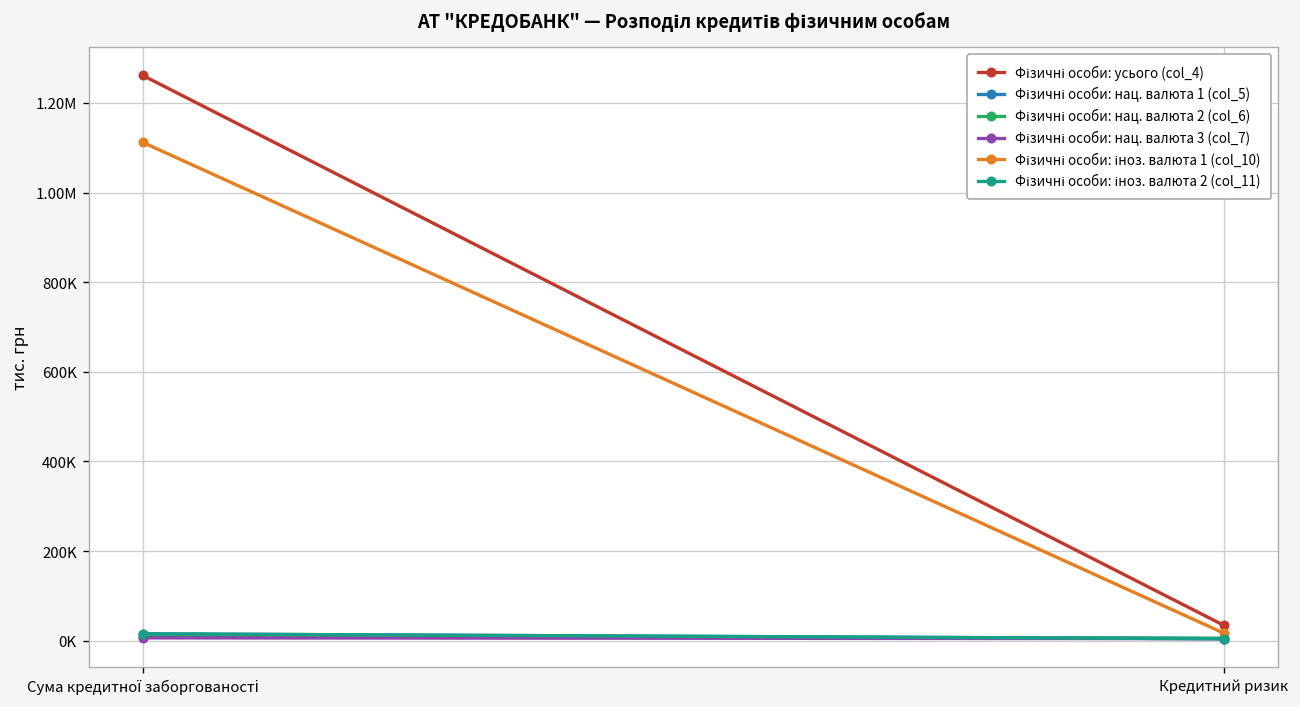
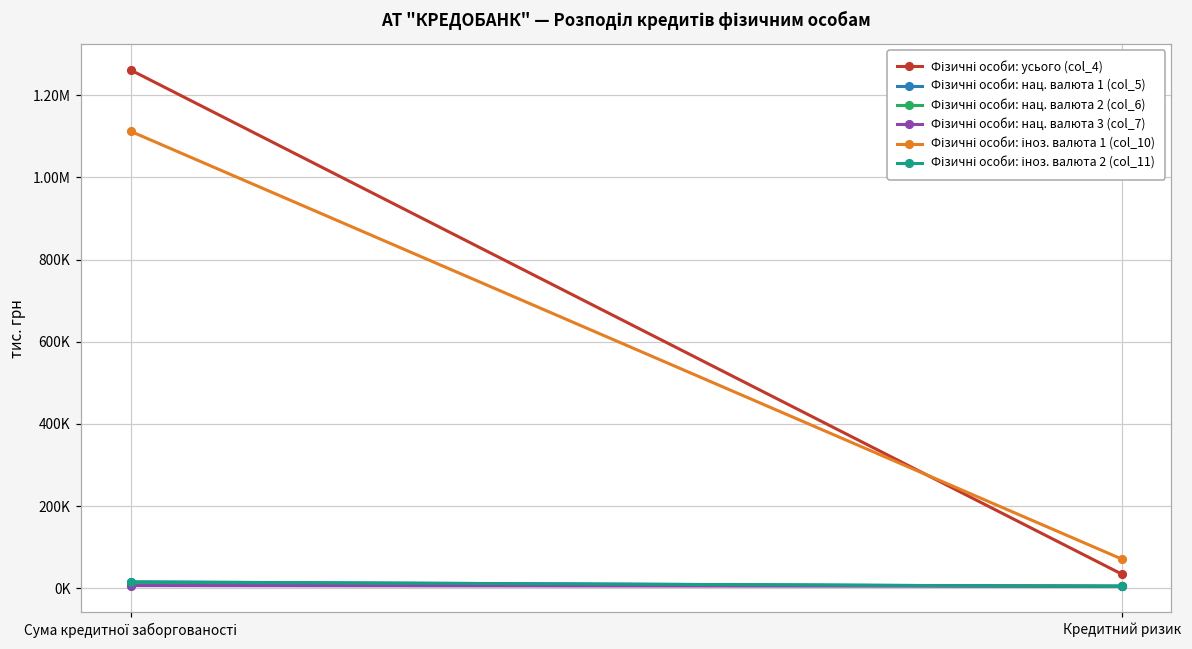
  {
    "Фізичні особи: усього (col_4)": {
      "Сума кредитної заборгованості": 1260000,
      "Кредитний ризик": 30000
    },
    "Фізичні особи: іноз. валюта 1 (col_10)": {
      "Сума кредитної заборгованості": 1110000,
-     "Кредитний ризик": 20000
+     "Кредитний ризик": 70000
    }
  }
